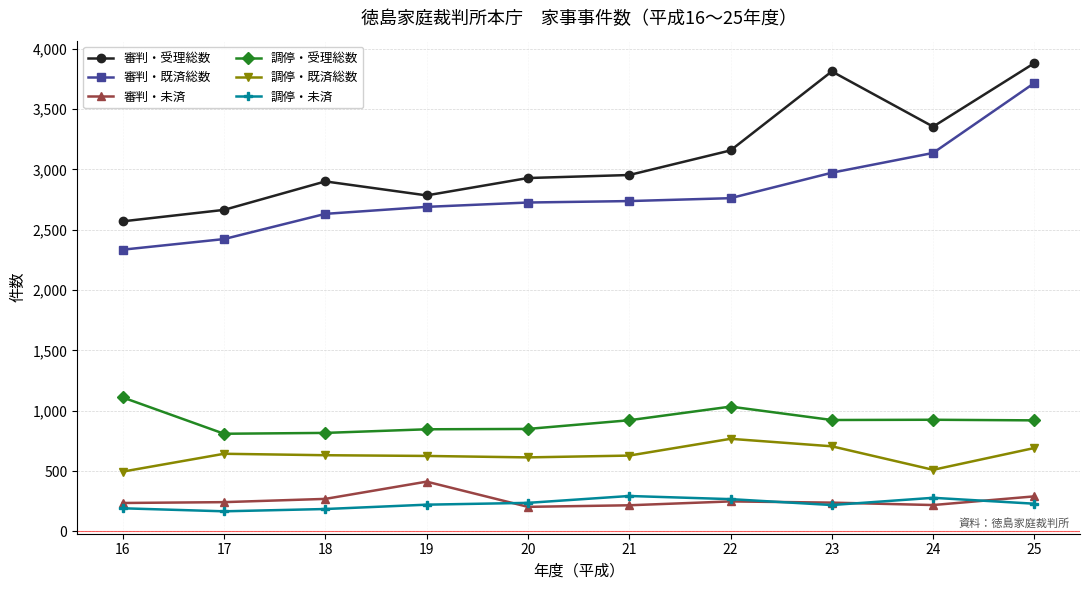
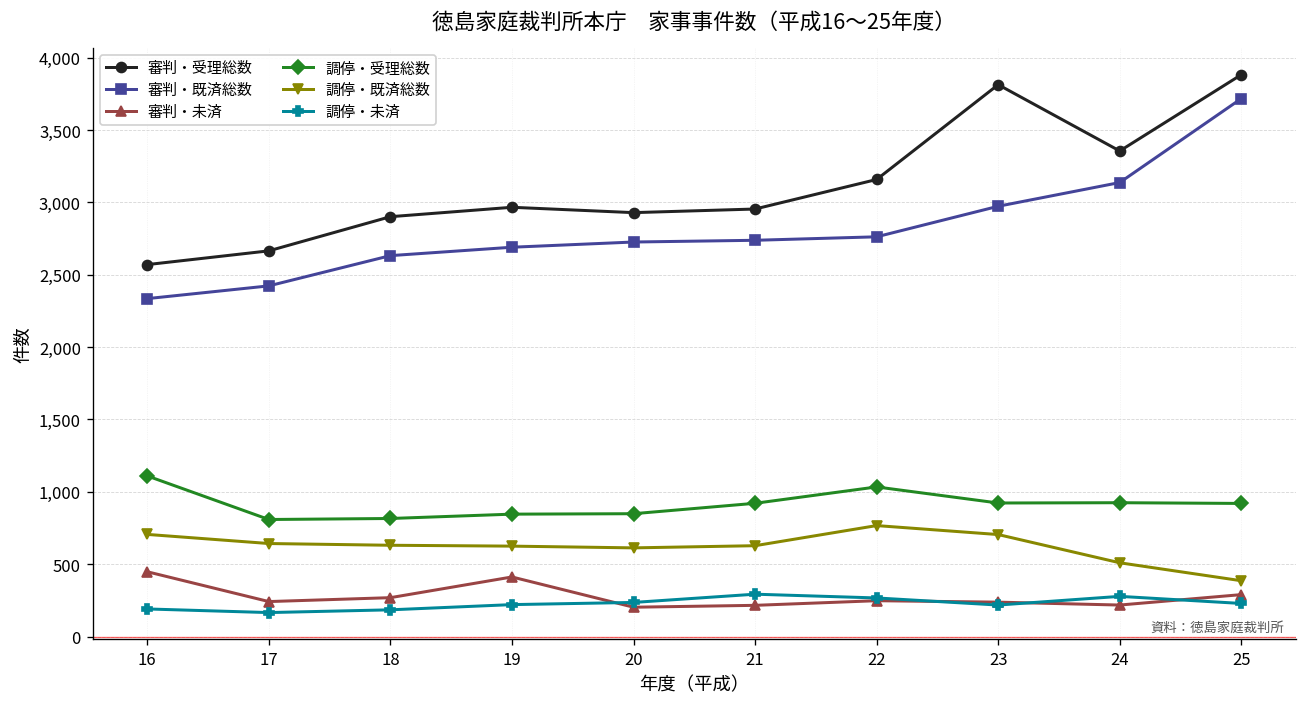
  {
    "審判・受理総数": {
      "16": "2,570",
      "17": "2,670",
      "18": "2,900",
-     "19": "2,790",
+     "19": "2,970",
      "20": "2,930",
      "21": "2,950",
      "22": "3,160",
      "23": "3,810",
      "24": "3,360",
      "25": "3,880"
    },
    "審判・既済総数": {
      "16": "2,340",
      "17": "2,420",
      "18": "2,630",
      "19": "2,690",
      "20": "2,730",
      "21": "2,740",
      "22": "2,760",
      "23": "2,970",
      "24": "3,140",
      "25": "3,720"
    },
    "審判・未済": {
-     "16": "240",
+     "16": "450",
      "17": "240",
      "18": "270",
      "19": "410",
      "20": "200",
      "21": "220",
      "24": "220",
      "25": "290"
    },
    "調停・受理総数": {
      "16": "1,110",
      "17": "810",
      "18": "820",
      "19": "850",
      "20": "850",
      "21": "920",
      "22": "1,030",
      "23": "920",
      "24": "930",
      "25": "920"
    },
    "調停・既済総数": {
-     "16": "500",
+     "16": "710",
      "17": "640",
      "18": "630",
      "19": "630",
      "20": "610",
      "21": "630",
      "22": "770",
      "23": "710",
      "24": "510",
-     "25": "690"
+     "25": "390"
    },
    "調停・未済": {
      "16": "190",
      "17": "170",
      "18": "190",
      "19": "220",
      "20": "240",
      "21": "290",
      "24": "280",
      "25": "230"
    }
  }
